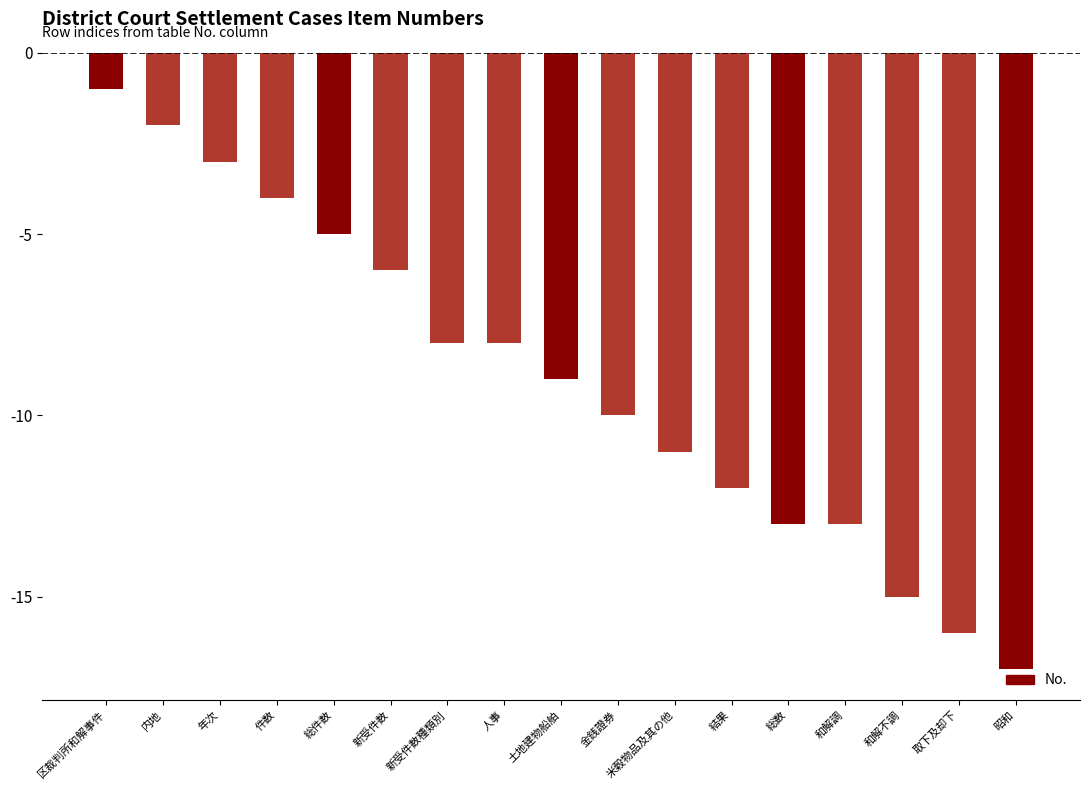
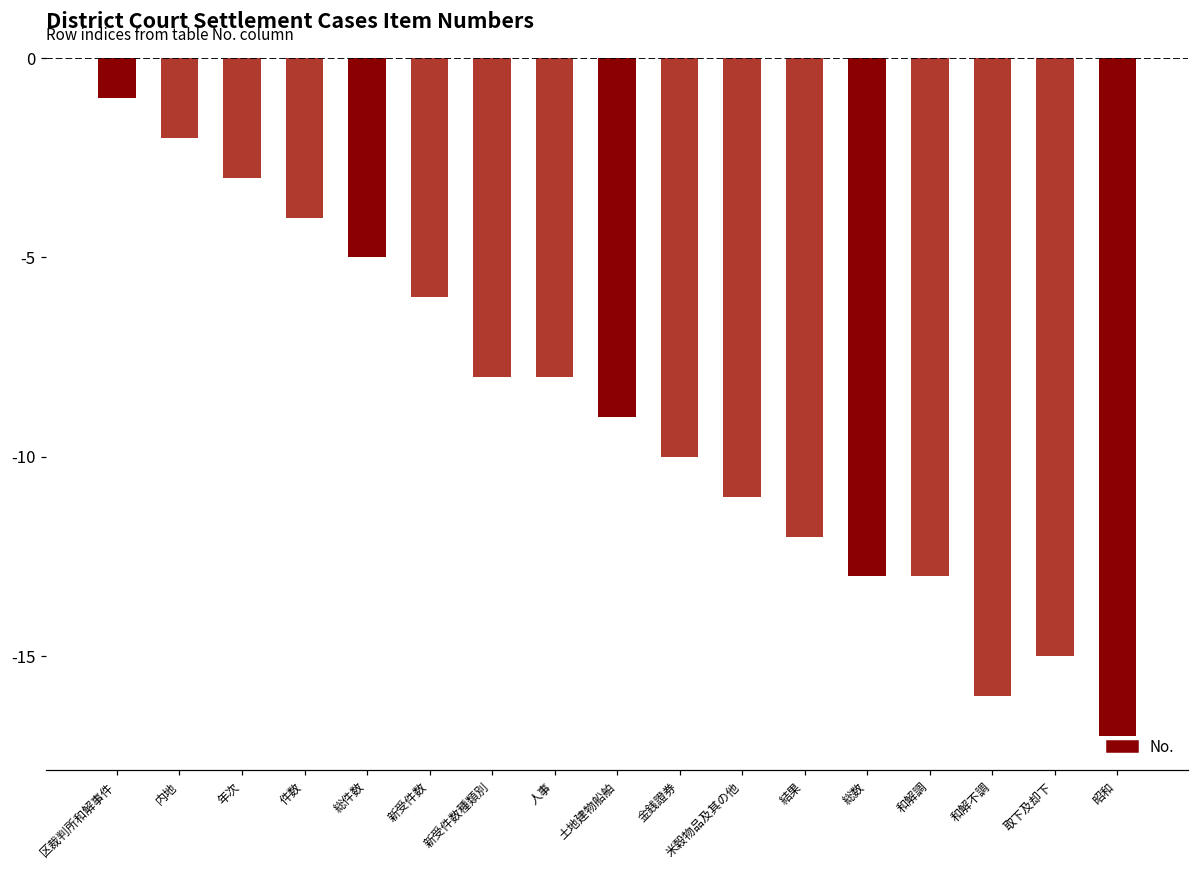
  {
    "区裁判所和解事件": -1.0,
    "内地": -2.0,
    "年次": -3.0,
    "件数": -4.0,
    "総件数": -5.0,
    "新受件数": -6.0,
    "新受件数種類別": -8.0,
    "人事": -8.0,
    "土地建物船舶": -9.0,
    "金銭證券": -10.0,
    "米穀物品及其の他": -11.0,
    "結果": -12.0,
    "総数": -13.0,
    "和解調": -13.0,
-   "和解不調": -15.0,
-   "取下及却下": -16.0
+   "和解不調": -16.0,
+   "取下及却下": -15.0
  }
